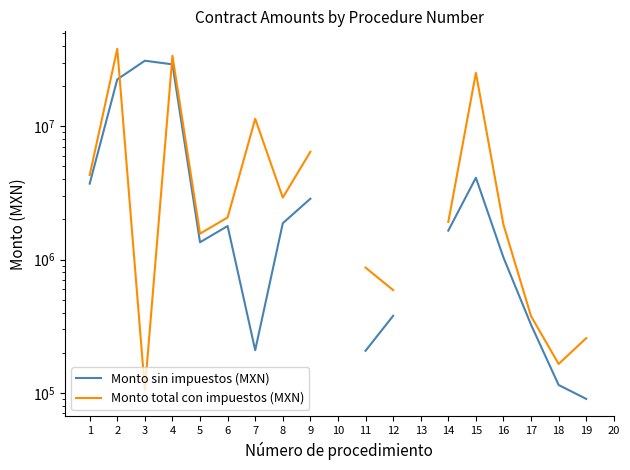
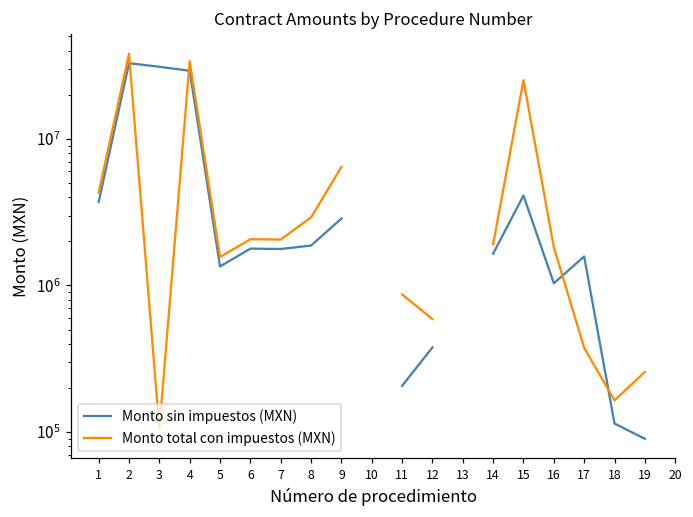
  {
    "Monto sin impuestos (MXN)": {
      "1": 3700000,
-     "2": 22000000,
+     "2": 33000000,
      "3": 31000000,
      "4": 29000000,
      "5": 1300000,
      "6": 1800000,
-     "7": 210000,
+     "7": 1800000,
      "8": 1900000,
      "9": 2900000,
      "11": 210000,
      "12": 380000,
      "14": 1600000,
      "15": 4100000,
      "16": 1000000,
-     "17": 320000,
+     "17": 1600000,
      "18": 110000,
      "19": 90000
    },
    "Monto total con impuestos (MXN)": {
      "1": 4300000,
      "2": 38000000,
      "4": 34000000,
      "5": 1600000,
      "6": 2100000,
-     "7": 11000000,
+     "7": 2100000,
      "8": 2900000,
      "9": 6000000,
      "11": 900000,
      "12": 600000,
      "14": 1900000,
      "15": 25000000,
      "16": 1800000,
      "17": 380000,
      "18": 160000,
      "19": 260000
    }
  }
